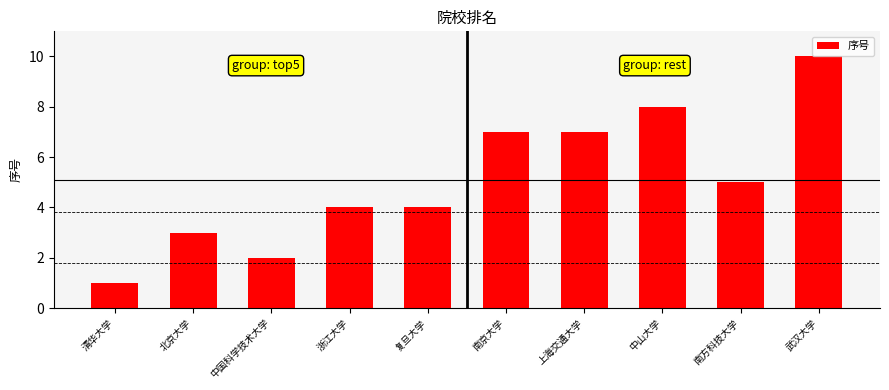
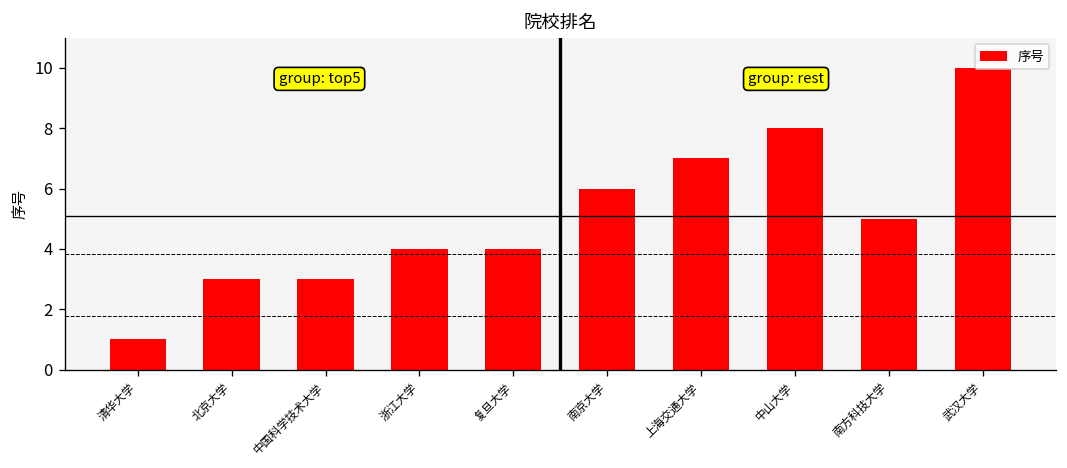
  {
    "清华大学": 1,
    "北京大学": 3,
-   "中国科学技术大学": 2,
+   "中国科学技术大学": 3,
    "浙江大学": 4,
    "复旦大学": 4,
-   "南京大学": 7,
+   "南京大学": 6,
    "上海交通大学": 7,
    "中山大学": 8,
    "南方科技大学": 5,
    "武汉大学": 10
  }
